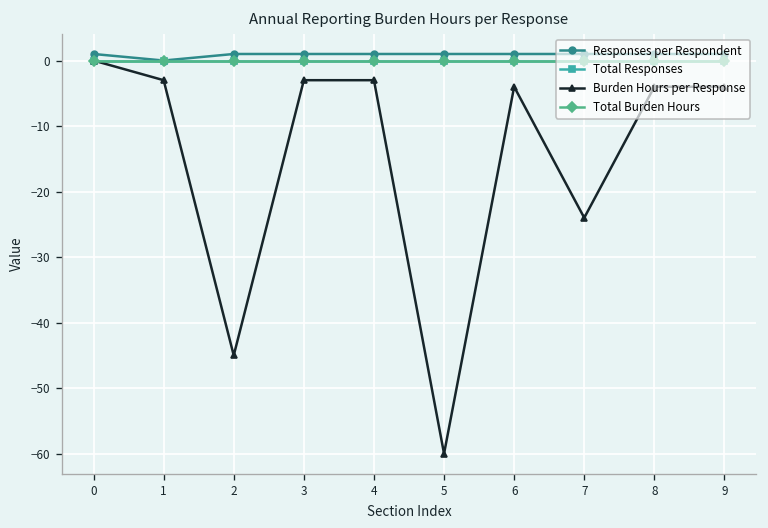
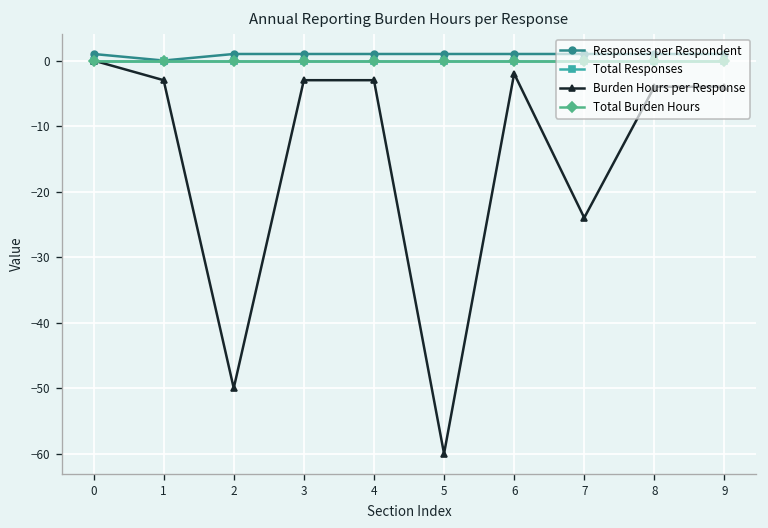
  {
    "Burden Hours per Response": {
      "1": -3,
-     "2": -45,
+     "2": -50,
      "3": -3,
      "4": -3,
      "5": -60,
-     "6": -4,
+     "6": -2,
      "7": -24
    }
  }
